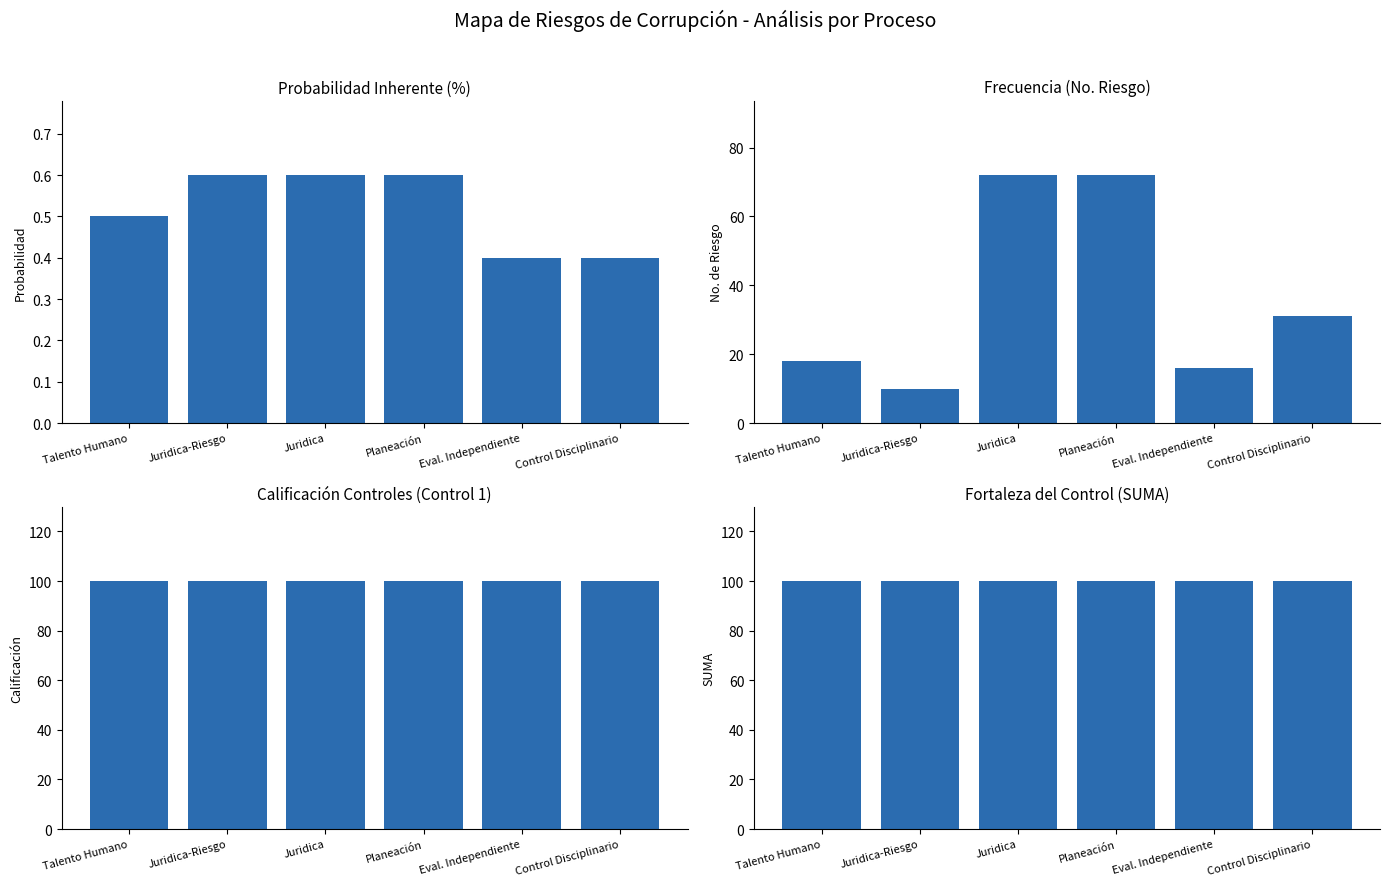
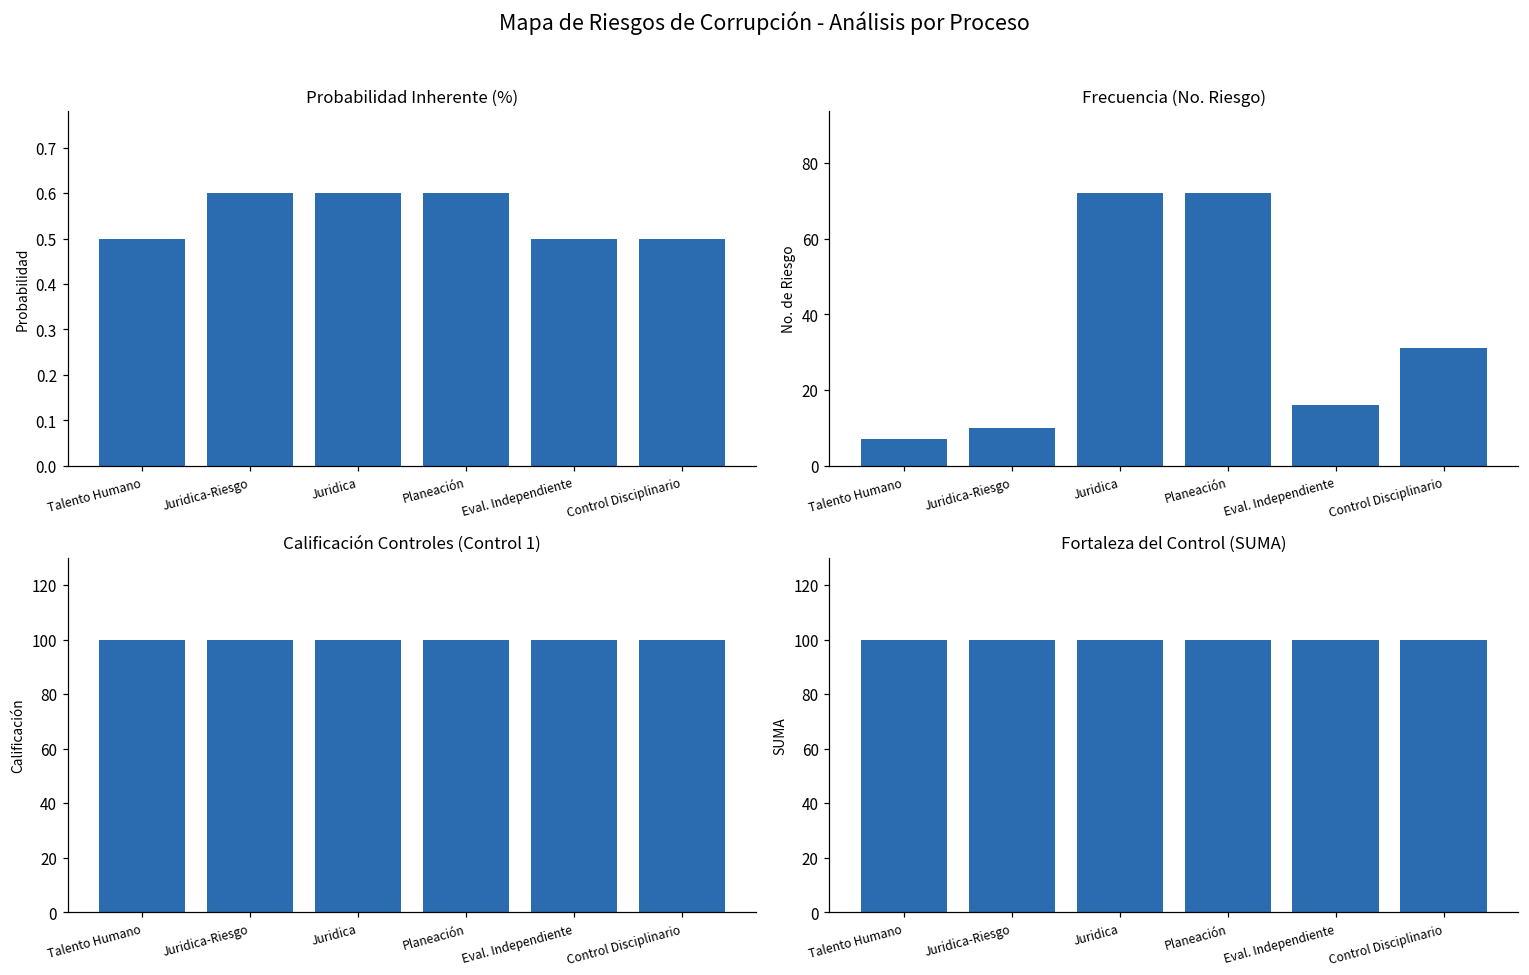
  {
    "Probabilidad Inherente (%)": {
      "Talento Humano": 0.5,
      "Juridica-Riesgo": 0.6,
      "Juridica": 0.6,
      "Planeación": 0.6,
-     "Eval. Independiente": 0.4,
-     "Control Disciplinario": 0.4
+     "Eval. Independiente": 0.5,
+     "Control Disciplinario": 0.5
    },
    "Frecuencia (No. Riesgo)": {
-     "Talento Humano": 18,
+     "Talento Humano": 7,
      "Juridica-Riesgo": 10,
      "Juridica": 72,
      "Planeación": 72,
      "Eval. Independiente": 16,
      "Control Disciplinario": 31
    },
    "Calificación Controles (Control 1)": {
      "Talento Humano": 100,
      "Juridica-Riesgo": 100,
      "Juridica": 100,
      "Planeación": 100,
      "Eval. Independiente": 100,
      "Control Disciplinario": 100
    },
    "Fortaleza del Control (SUMA)": {
      "Talento Humano": 100,
      "Juridica-Riesgo": 100,
      "Juridica": 100,
      "Planeación": 100,
      "Eval. Independiente": 100,
      "Control Disciplinario": 100
    }
  }
